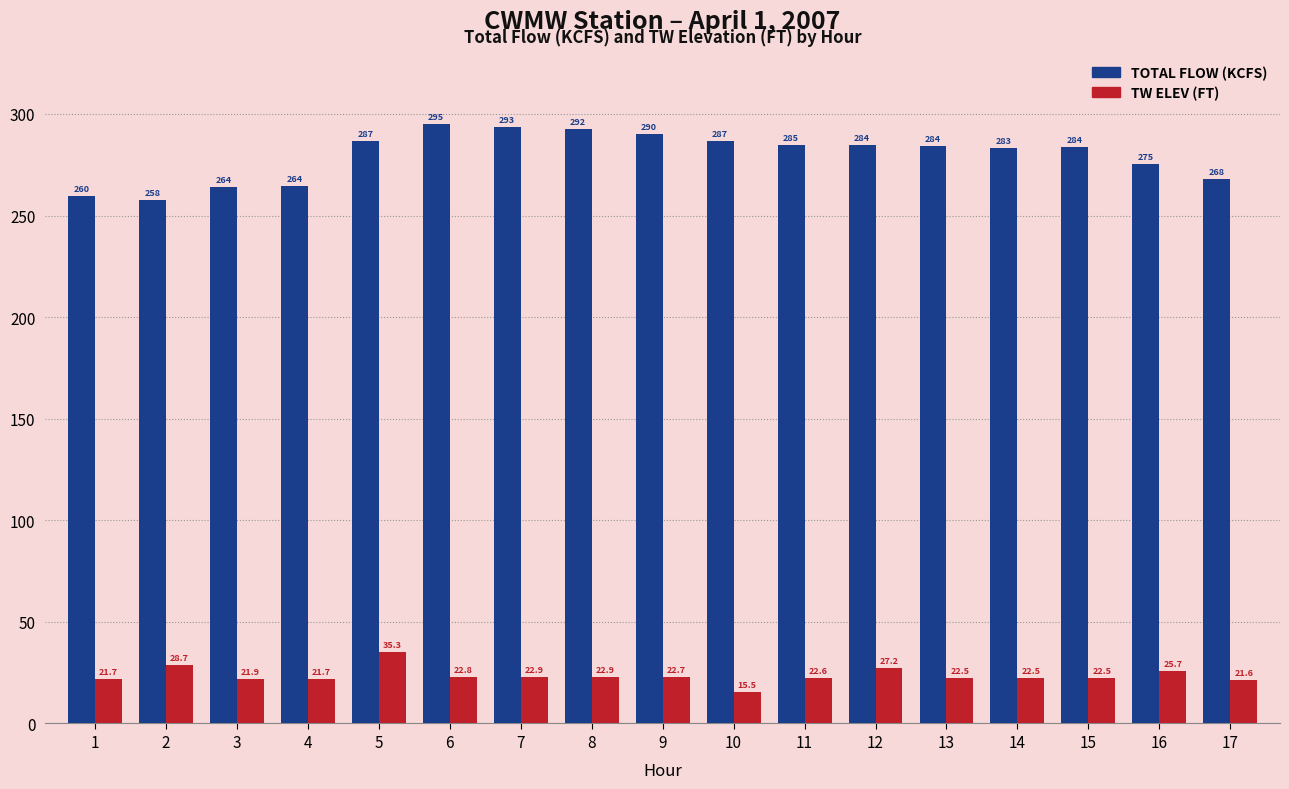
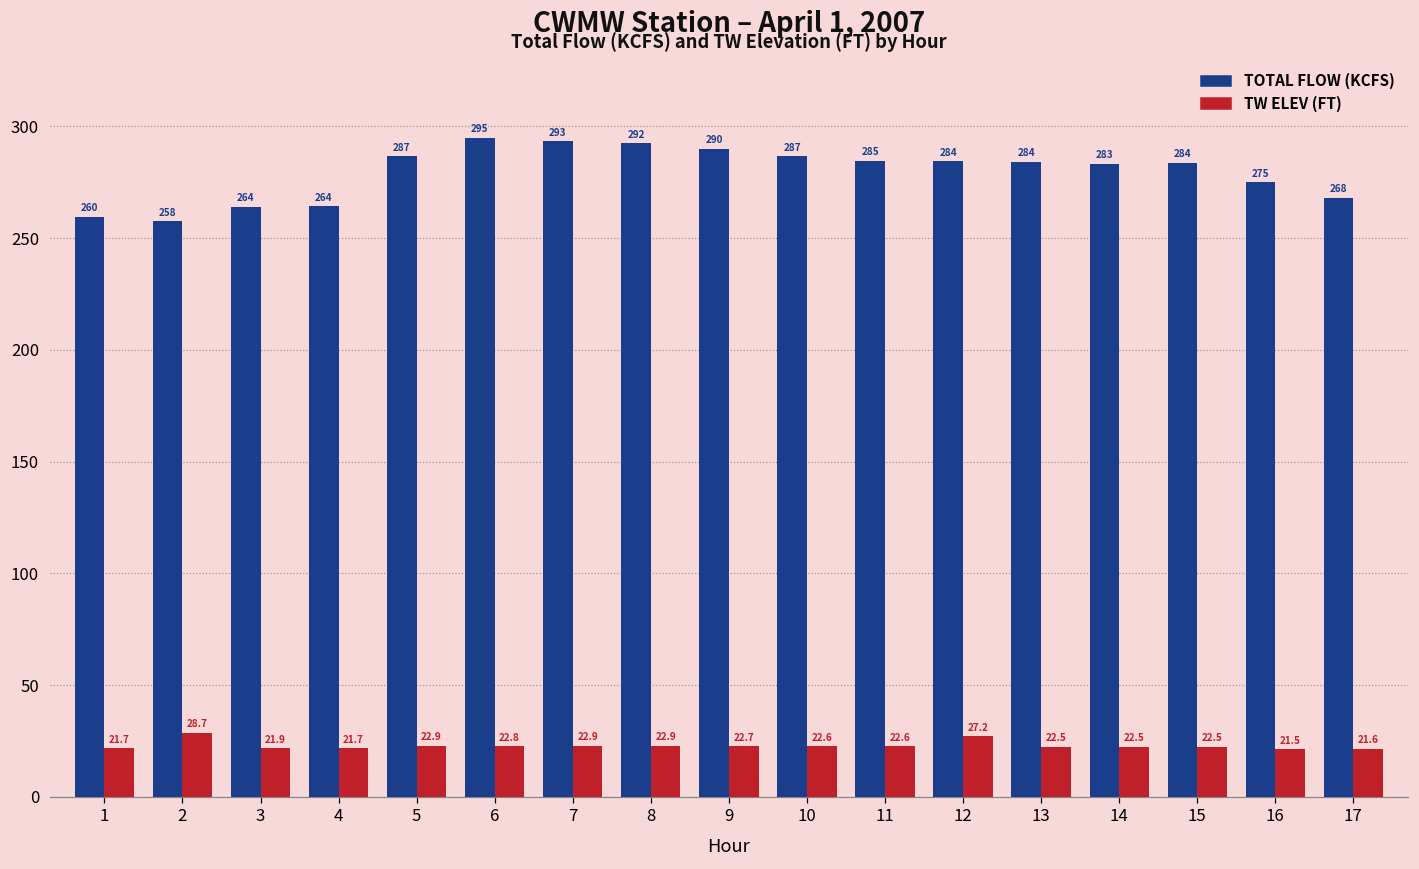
  {
    "TOTAL FLOW (KCFS)": {
      "1": 260,
      "2": 258,
      "3": 264,
      "4": 264,
      "5": 287,
      "6": 295,
      "7": 293,
      "8": 292,
      "9": 290,
      "10": 287,
      "11": 285,
      "12": 284,
      "13": 284,
      "14": 283,
      "15": 284,
      "16": 275,
      "17": 268
    },
    "TW ELEV (FT)": {
      "1": 21.7,
      "2": 28.7,
      "3": 21.9,
      "4": 21.7,
-     "5": 35.3,
+     "5": 22.9,
      "6": 22.8,
      "7": 22.9,
      "8": 22.9,
      "9": 22.7,
-     "10": 15.5,
+     "10": 22.6,
      "11": 22.6,
      "12": 27.2,
      "13": 22.5,
      "14": 22.5,
      "15": 22.5,
-     "16": 25.7,
+     "16": 21.5,
      "17": 21.6
    }
  }
